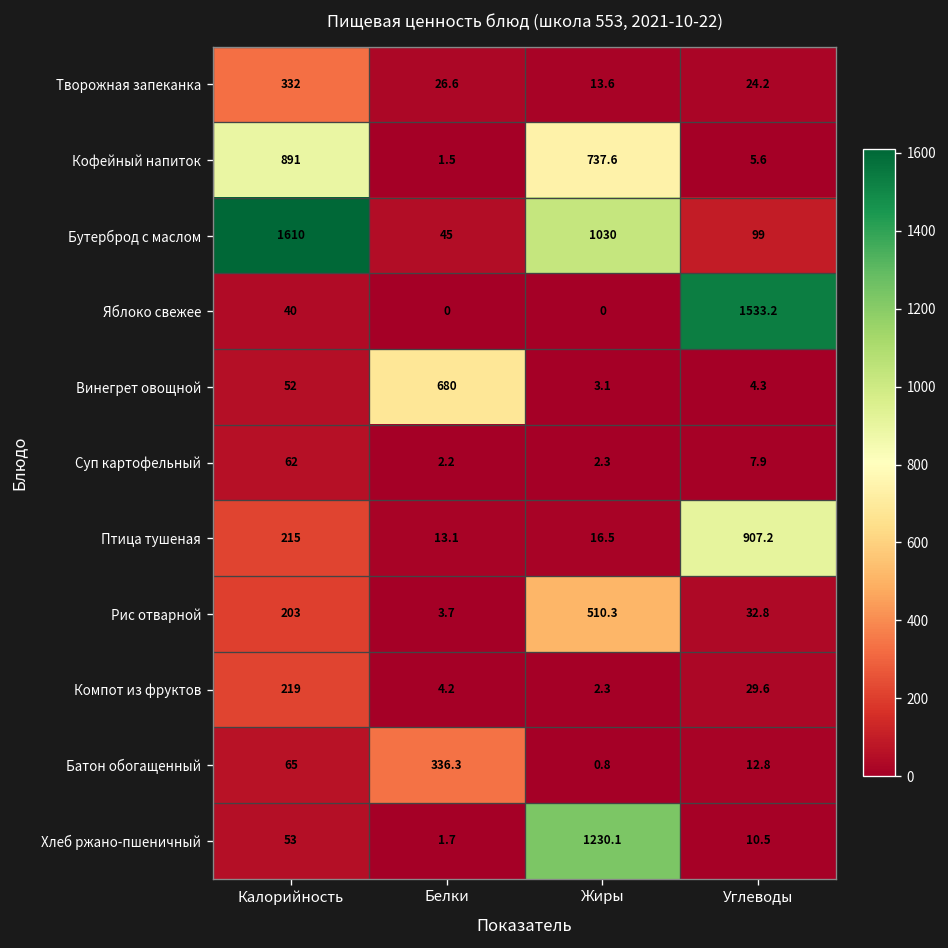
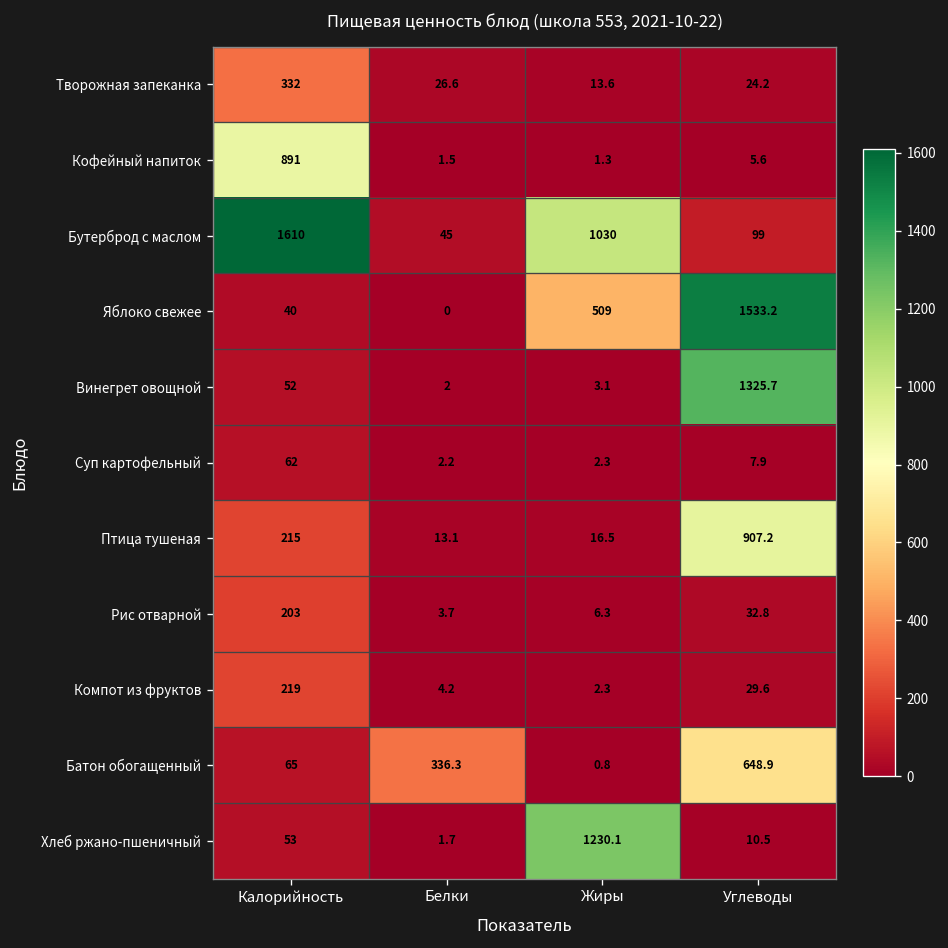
  {
    "Творожная запеканка": {
      "Калорийность": 332,
      "Белки": 26.6,
      "Жиры": 13.6,
      "Углеводы": 24.2
    },
    "Кофейный напиток": {
      "Калорийность": 891,
      "Белки": 1.5,
-     "Жиры": 737.6,
+     "Жиры": 1.3,
      "Углеводы": 5.6
    },
    "Бутерброд с маслом": {
      "Калорийность": 1610,
      "Белки": 45,
      "Жиры": 1030,
      "Углеводы": 99
    },
    "Яблоко свежее": {
      "Калорийность": 40,
      "Белки": 0,
-     "Жиры": 0,
+     "Жиры": 509,
      "Углеводы": 1533.2
    },
    "Винегрет овощной": {
      "Калорийность": 52,
-     "Белки": 680,
+     "Белки": 2,
      "Жиры": 3.1,
-     "Углеводы": 4.3
+     "Углеводы": 1325.7
    },
    "Суп картофельный": {
      "Калорийность": 62,
      "Белки": 2.2,
      "Жиры": 2.3,
      "Углеводы": 7.9
    },
    "Птица тушеная": {
      "Калорийность": 215,
      "Белки": 13.1,
      "Жиры": 16.5,
      "Углеводы": 907.2
    },
    "Рис отварной": {
      "Калорийность": 203,
      "Белки": 3.7,
-     "Жиры": 510.3,
+     "Жиры": 6.3,
      "Углеводы": 32.8
    },
    "Компот из фруктов": {
      "Калорийность": 219,
      "Белки": 4.2,
      "Жиры": 2.3,
      "Углеводы": 29.6
    },
    "Батон обогащенный": {
      "Калорийность": 65,
      "Белки": 336.3,
      "Жиры": 0.8,
-     "Углеводы": 12.8
+     "Углеводы": 648.9
    },
    "Хлеб ржано-пшеничный": {
      "Калорийность": 53,
      "Белки": 1.7,
      "Жиры": 1230.1,
      "Углеводы": 10.5
    }
  }
